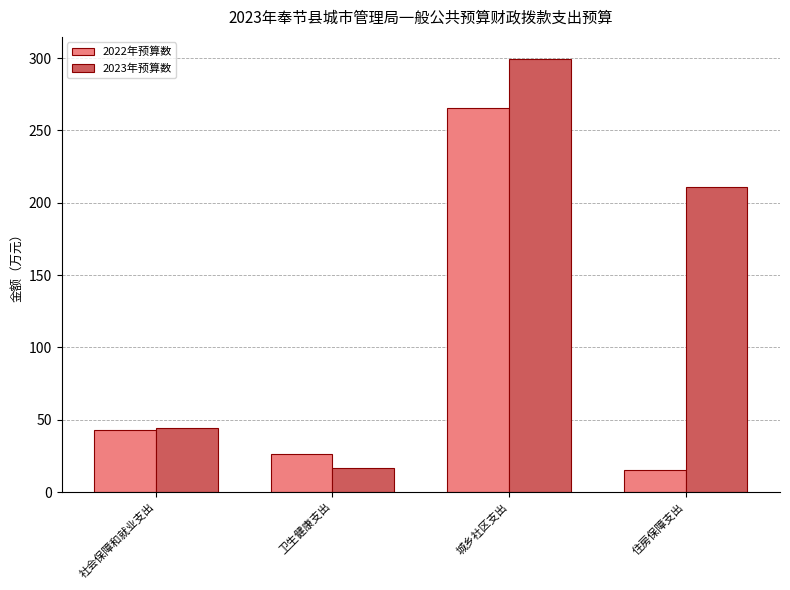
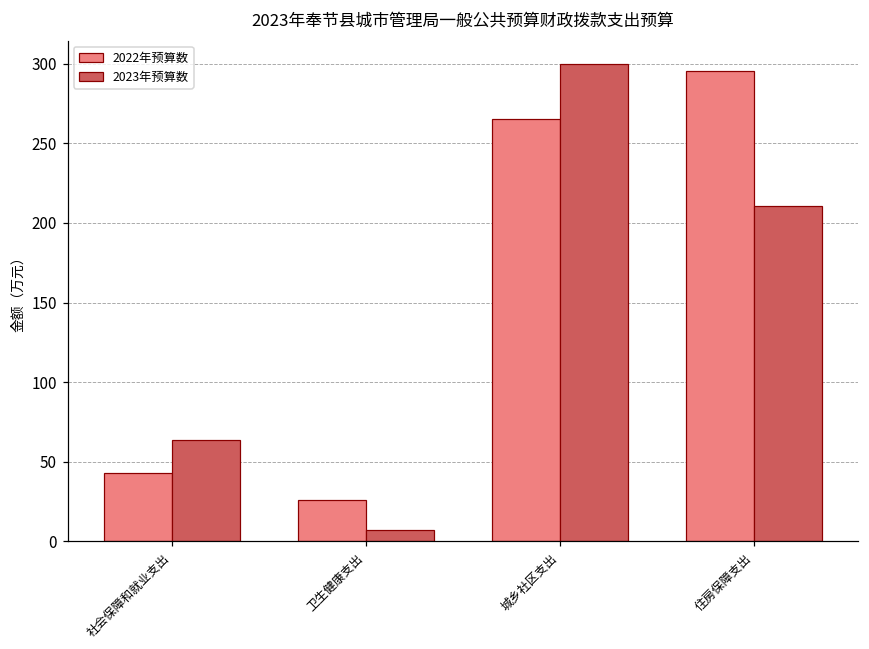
  {
    "2022年预算数": {
      "社会保障和就业支出": 43,
      "卫生健康支出": 26,
      "城乡社区支出": 266,
-     "住房保障支出": 15
+     "住房保障支出": 296
    },
    "2023年预算数": {
-     "社会保障和就业支出": 44,
-     "卫生健康支出": 17,
+     "社会保障和就业支出": 64,
+     "卫生健康支出": 7,
      "城乡社区支出": 300,
      "住房保障支出": 211
    }
  }
